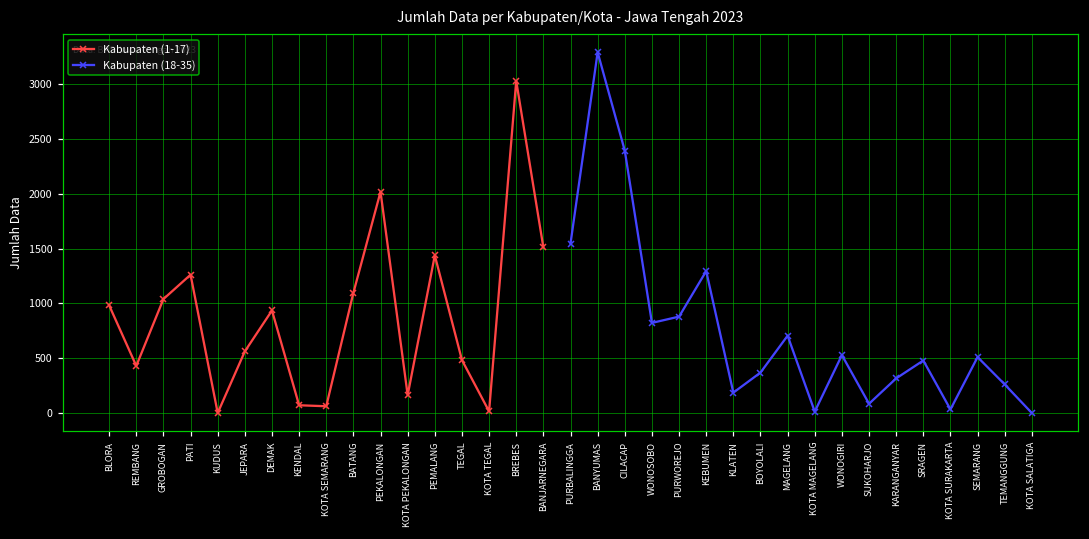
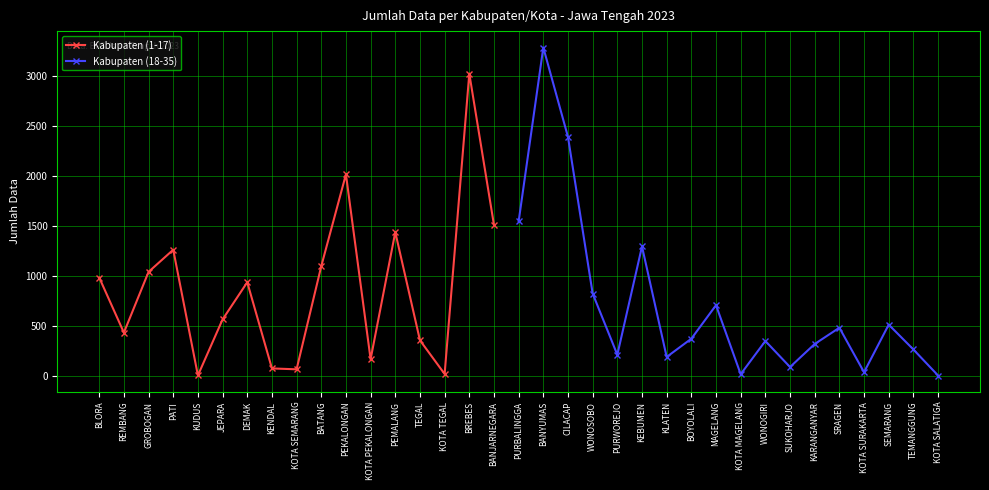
  {
    "Kabupaten (1-17)": {
      "BLORA": 1000,
      "REMBANG": 400,
      "GROBOGAN": 1000,
      "PATI": 1300,
      "KUDUS": 0,
      "JEPARA": 600,
      "DEMAK": 900,
      "KENDAL": 100,
      "KOTA SEMARANG": 100,
      "BATANG": 1100,
      "PEKALONGAN": 2000,
      "KOTA PEKALONGAN": 200,
      "PEMALANG": 1400,
-     "TEGAL": 500,
+     "TEGAL": 400,
      "KOTA TEGAL": 0,
      "BREBES": 3000,
      "BANJARNEGARA": 1500
    },
    "Kabupaten (18-35)": {
      "PURBALINGGA": 1500,
      "BANYUMAS": 3300,
      "CILACAP": 2400,
      "WONOSOBO": 800,
-     "PURWOREJO": 900,
+     "PURWOREJO": 200,
      "KEBUMEN": 1300,
      "KLATEN": 200,
      "BOYOLALI": 400,
      "MAGELANG": 700,
      "KOTA MAGELANG": 0,
-     "WONOGIRI": 500,
+     "WONOGIRI": 300,
      "SUKOHARJO": 100,
      "KARANGANYAR": 300,
      "SRAGEN": 500,
      "KOTA SURAKARTA": 0,
      "SEMARANG": 500,
      "TEMANGGUNG": 300,
      "KOTA SALATIGA": 0
    }
  }
